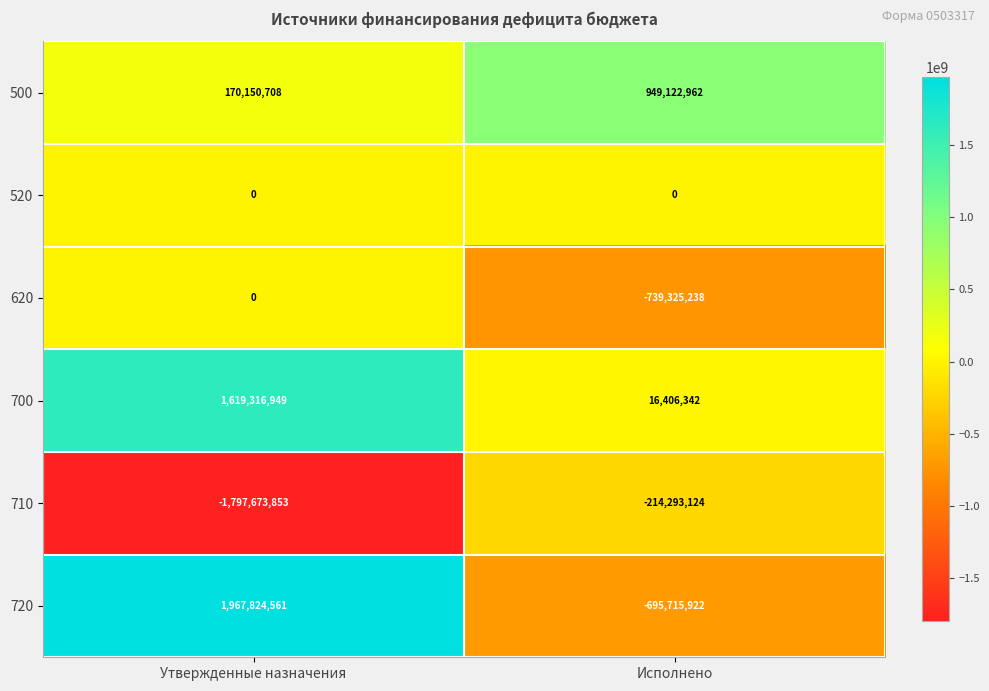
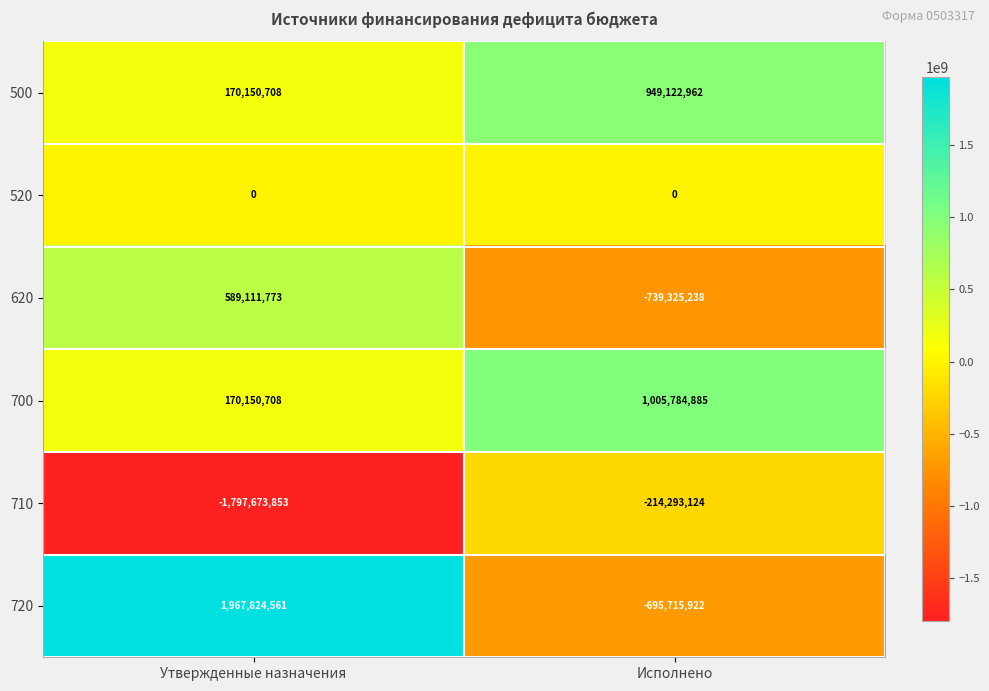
  {
    "500": {
      "Утвержденные назначения": "170,150,708",
      "Исполнено": "949,122,962"
    },
    "520": {
      "Утвержденные назначения": "0",
      "Исполнено": "0"
    },
    "620": {
-     "Утвержденные назначения": "0",
+     "Утвержденные назначения": "589,111,773",
      "Исполнено": "-739,325,238"
    },
    "700": {
-     "Утвержденные назначения": "1,619,316,949",
-     "Исполнено": "16,406,342"
+     "Утвержденные назначения": "170,150,708",
+     "Исполнено": "1,005,784,885"
    },
    "710": {
      "Утвержденные назначения": "-1,797,673,853",
      "Исполнено": "-214,293,124"
    },
    "720": {
      "Утвержденные назначения": "1,967,824,561",
      "Исполнено": "-695,715,922"
    }
  }
